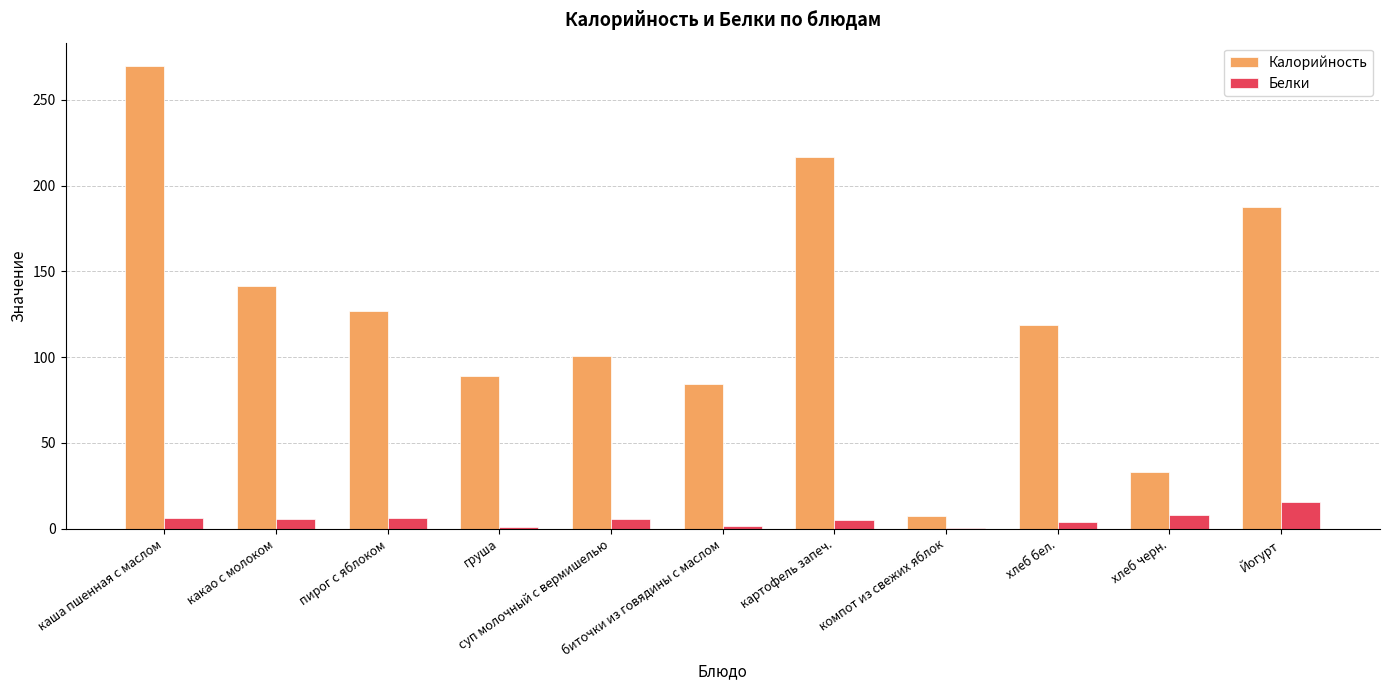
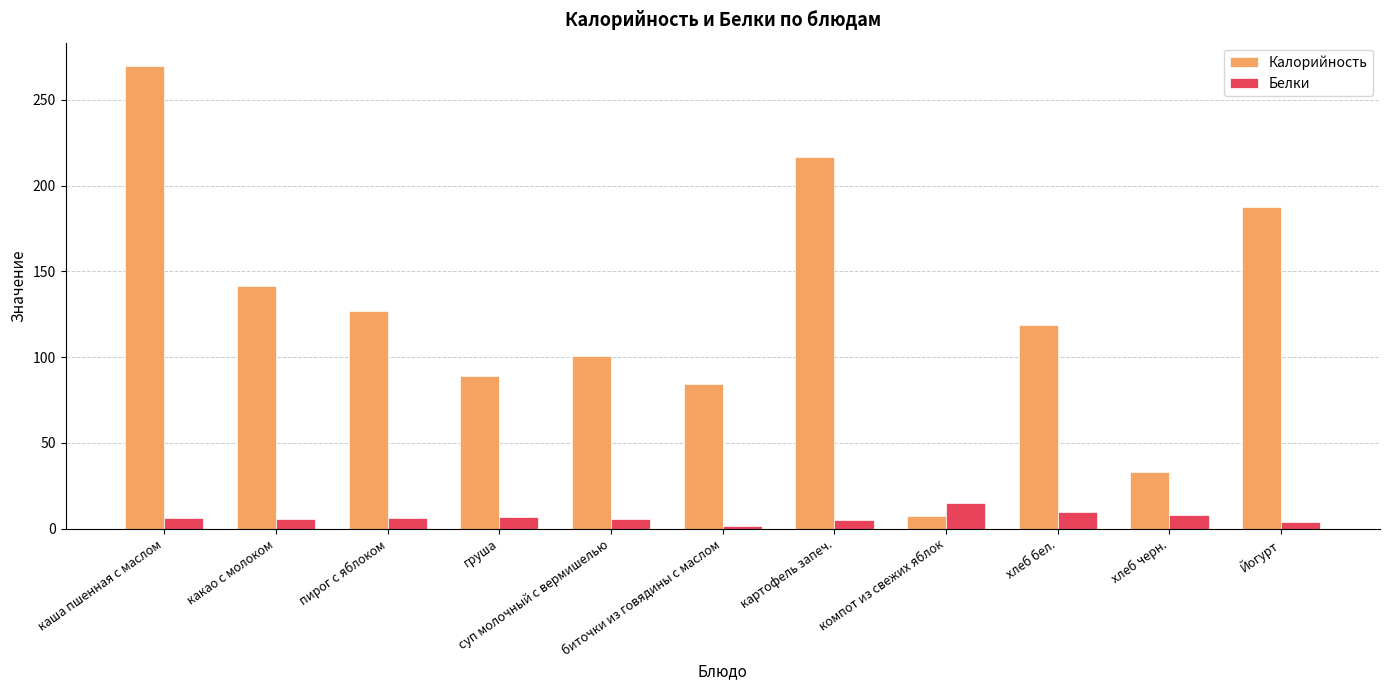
  {
    "Калорийность": {
      "каша пшенная с маслом": 270,
      "какао с молоком": 141,
      "пирог с яблоком": 127,
      "груша": 89,
      "суп молочный с вермишелью": 100,
      "биточки из говядины с маслом": 84,
      "картофель запеч.": 217,
      "компот из свежих яблок": 7,
      "хлеб бел.": 119,
      "хлеб черн.": 33,
      "Йогурт": 188
    },
    "Белки": {
      "каша пшенная с маслом": 6,
      "какао с молоком": 5,
      "пирог с яблоком": 6,
-     "груша": 1,
+     "груша": 7,
      "суп молочный с вермишелью": 6,
      "биточки из говядины с маслом": 2,
      "картофель запеч.": 5,
-     "компот из свежих яблок": 0,
-     "хлеб бел.": 4,
+     "компот из свежих яблок": 15,
+     "хлеб бел.": 10,
      "хлеб черн.": 8,
-     "Йогурт": 15
+     "Йогурт": 4
    }
  }
